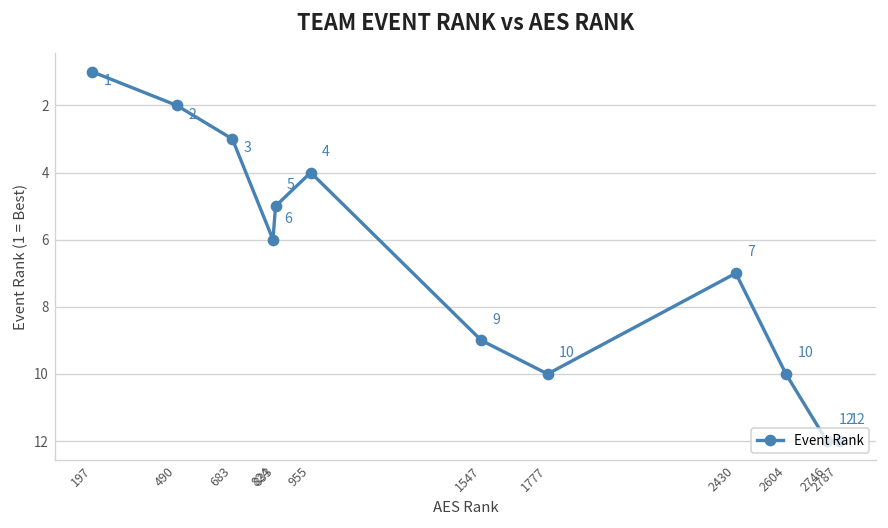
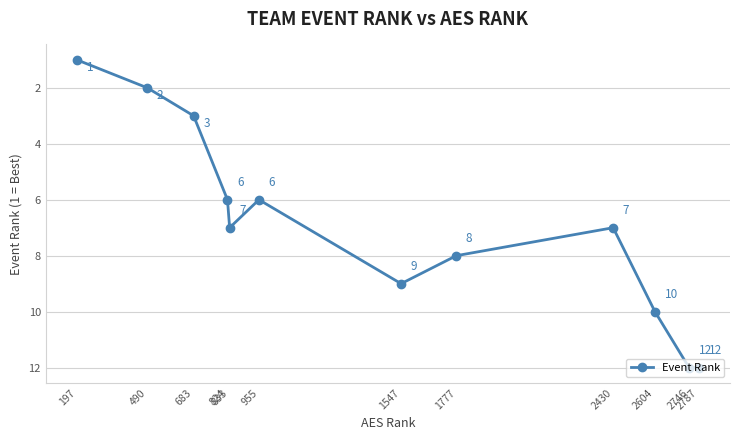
  {
    "197": 1,
    "490": 2,
    "683": 3,
    "824": 6,
-   "833": 5,
-   "955": 4,
+   "833": 7,
+   "955": 6,
    "1547": 9,
-   "1777": 10,
+   "1777": 8,
    "2430": 7,
    "2604": 10
  }
